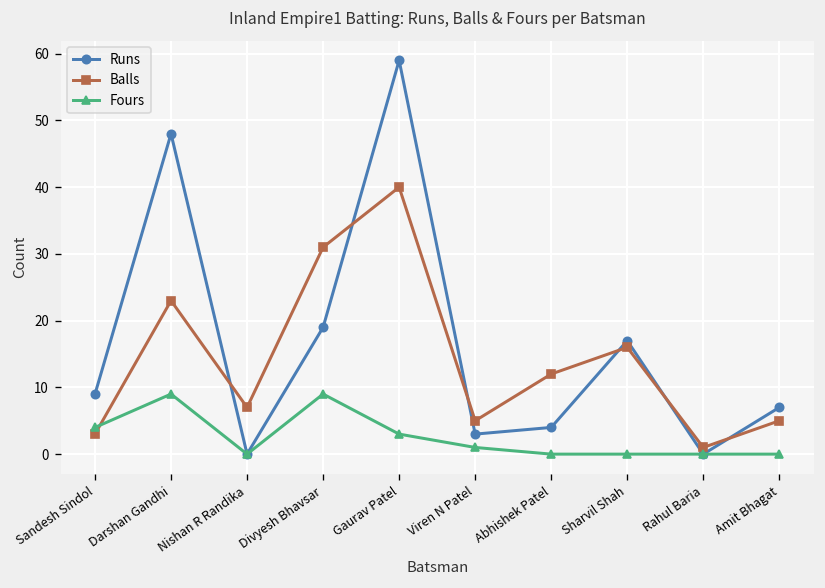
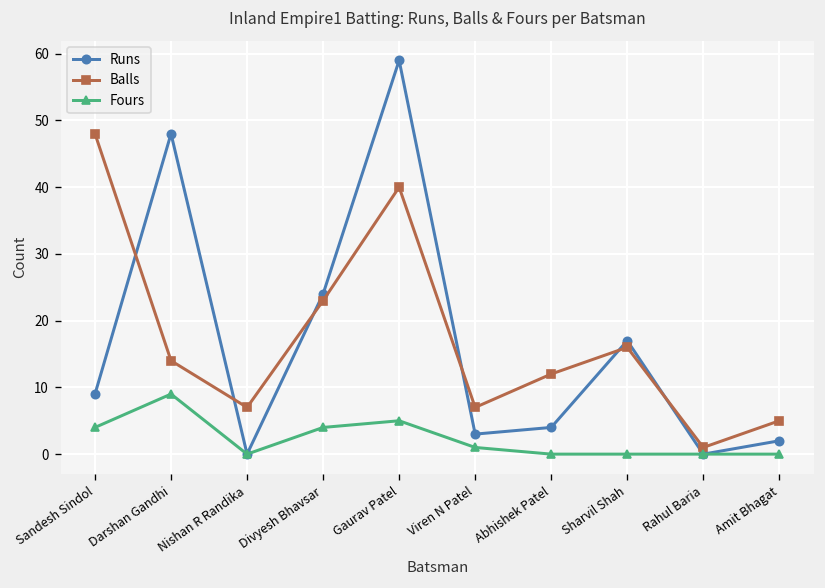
  {
    "Runs": {
      "Sandesh Sindol": 9,
      "Darshan Gandhi": 48,
-     "Divyesh Bhavsar": 19,
+     "Divyesh Bhavsar": 24,
      "Gaurav Patel": 59,
      "Viren N Patel": 3,
      "Abhishek Patel": 4,
      "Sharvil Shah": 17,
-     "Amit Bhagat": 7
+     "Amit Bhagat": 2
    },
    "Balls": {
-     "Sandesh Sindol": 3,
-     "Darshan Gandhi": 23,
+     "Sandesh Sindol": 48,
+     "Darshan Gandhi": 14,
      "Nishan R Randika": 7,
-     "Divyesh Bhavsar": 31,
+     "Divyesh Bhavsar": 23,
      "Gaurav Patel": 40,
-     "Viren N Patel": 5,
+     "Viren N Patel": 7,
      "Abhishek Patel": 12,
      "Sharvil Shah": 16,
      "Rahul Baria": 1,
      "Amit Bhagat": 5
    },
    "Fours": {
      "Sandesh Sindol": 4,
      "Darshan Gandhi": 9,
-     "Divyesh Bhavsar": 9,
-     "Gaurav Patel": 3,
+     "Divyesh Bhavsar": 4,
+     "Gaurav Patel": 5,
      "Viren N Patel": 1,
      "Abhishek Patel": 0,
      "Sharvil Shah": 0,
      "Amit Bhagat": 0
    }
  }
